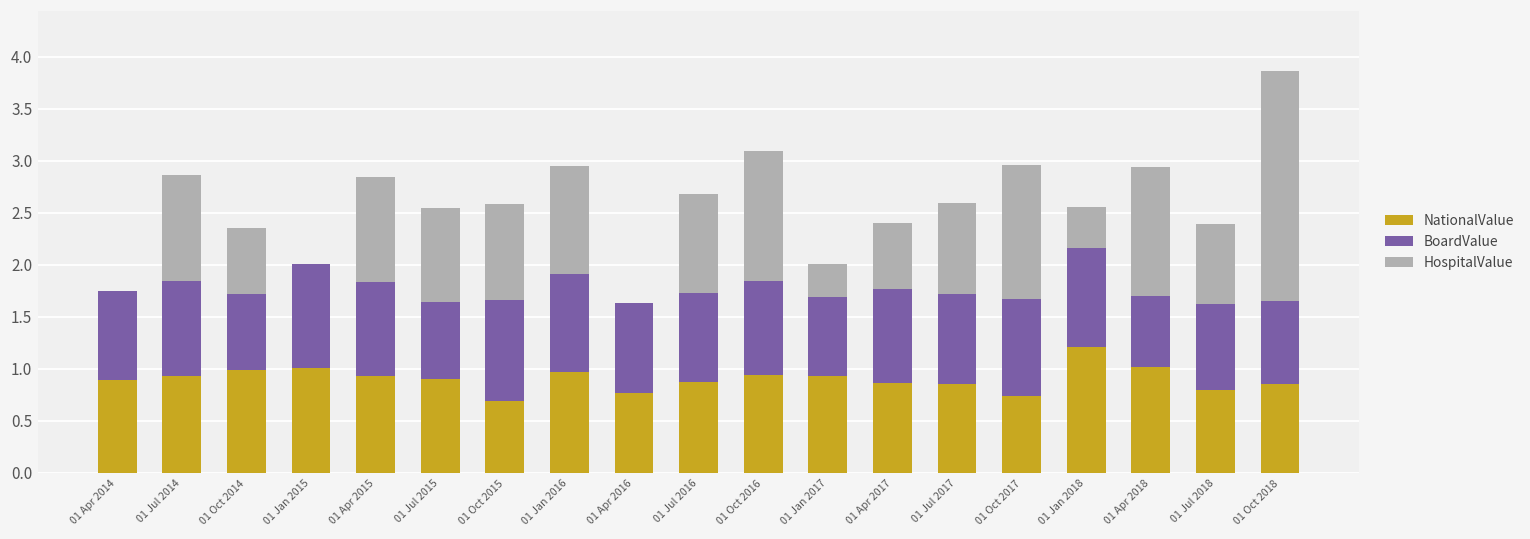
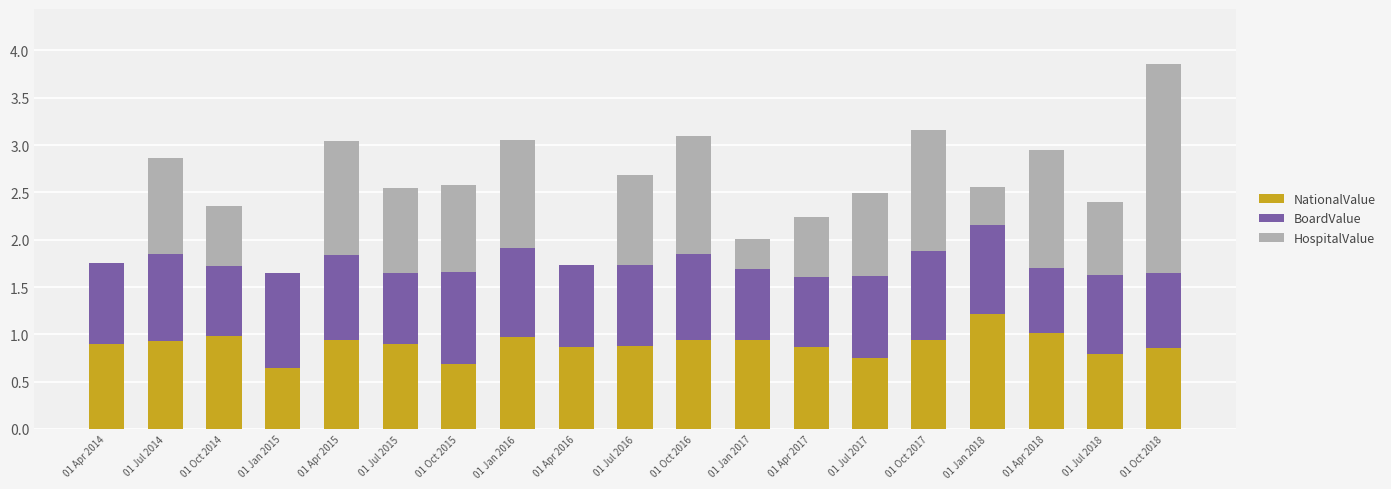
  {
    "NationalValue": {
      "01 Apr 2014": 0.9,
      "01 Jul 2014": 0.9,
      "01 Oct 2014": 1.0,
-     "01 Jan 2015": 1.0,
+     "01 Jan 2015": 0.6,
      "01 Apr 2015": 0.9,
      "01 Jul 2015": 0.9,
      "01 Oct 2015": 0.7,
      "01 Jan 2016": 1.0,
-     "01 Apr 2016": 0.8,
+     "01 Apr 2016": 0.9,
      "01 Jul 2016": 0.9,
      "01 Oct 2016": 0.9,
      "01 Jan 2017": 0.9,
      "01 Apr 2017": 0.9,
-     "01 Jul 2017": 0.9,
-     "01 Oct 2017": 0.7,
+     "01 Jul 2017": 0.7,
+     "01 Oct 2017": 0.9,
      "01 Jan 2018": 1.2,
      "01 Apr 2018": 1.0,
      "01 Jul 2018": 0.8,
      "01 Oct 2018": 0.9
    },
    "BoardValue": {
      "01 Apr 2014": 0.9,
      "01 Jul 2014": 0.9,
      "01 Oct 2014": 0.7,
      "01 Jan 2015": 1.0,
      "01 Apr 2015": 0.9,
      "01 Jul 2015": 0.7,
      "01 Oct 2015": 1.0,
      "01 Jan 2016": 0.9,
      "01 Apr 2016": 0.9,
      "01 Jul 2016": 0.9,
      "01 Oct 2016": 0.9,
      "01 Jan 2017": 0.8,
-     "01 Apr 2017": 0.9,
+     "01 Apr 2017": 0.7,
      "01 Jul 2017": 0.9,
      "01 Oct 2017": 0.9,
      "01 Jan 2018": 0.9,
      "01 Apr 2018": 0.7,
      "01 Jul 2018": 0.8,
      "01 Oct 2018": 0.8
    },
    "HospitalValue": {
      "01 Apr 2014": 0.0,
      "01 Jul 2014": 1.0,
      "01 Oct 2014": 0.6,
      "01 Jan 2015": 0.0,
-     "01 Apr 2015": 1.0,
+     "01 Apr 2015": 1.2,
      "01 Jul 2015": 0.9,
      "01 Oct 2015": 0.9,
-     "01 Jan 2016": 1.0,
+     "01 Jan 2016": 1.1,
      "01 Apr 2016": 0.0,
      "01 Jul 2016": 1.0,
      "01 Oct 2016": 1.2,
      "01 Jan 2017": 0.3,
      "01 Apr 2017": 0.6,
      "01 Jul 2017": 0.9,
      "01 Oct 2017": 1.3,
      "01 Jan 2018": 0.4,
      "01 Apr 2018": 1.2,
      "01 Jul 2018": 0.8,
      "01 Oct 2018": 2.2
    }
  }
